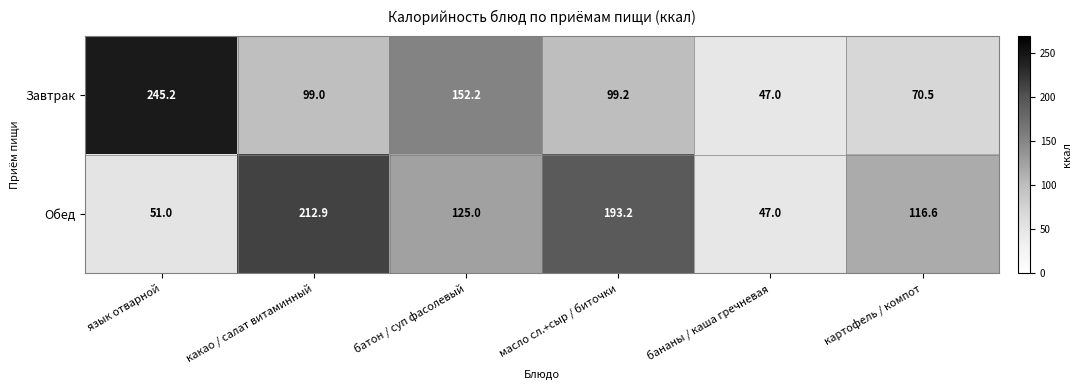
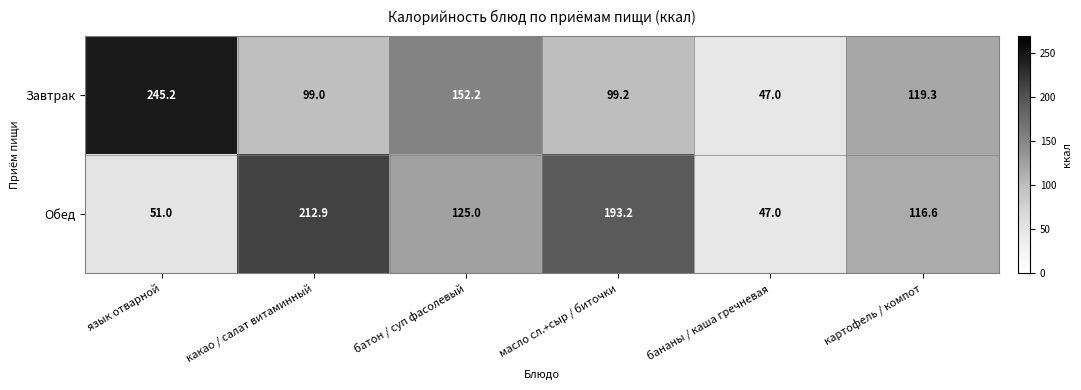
  {
    "Завтрак": {
      "язык отварной": 245.2,
      "какао / салат витаминный": 99.0,
      "батон / суп фасолевый": 152.2,
      "масло сл.+сыр / биточки": 99.2,
      "бананы / каша гречневая": 47.0,
-     "картофель / компот": 70.5
+     "картофель / компот": 119.3
    },
    "Обед": {
      "язык отварной": 51.0,
      "какао / салат витаминный": 212.9,
      "батон / суп фасолевый": 125.0,
      "масло сл.+сыр / биточки": 193.2,
      "бананы / каша гречневая": 47.0,
      "картофель / компот": 116.6
    }
  }
